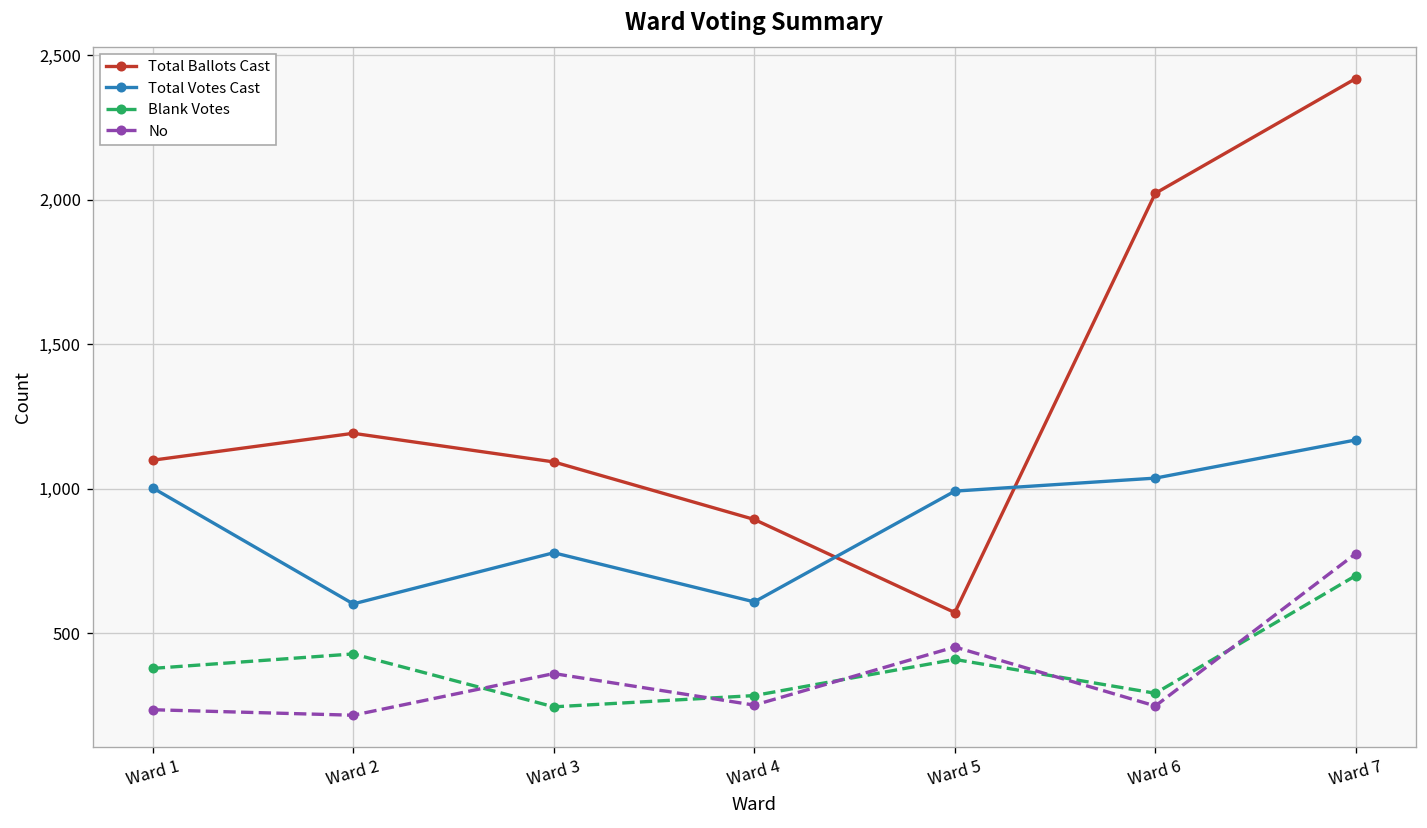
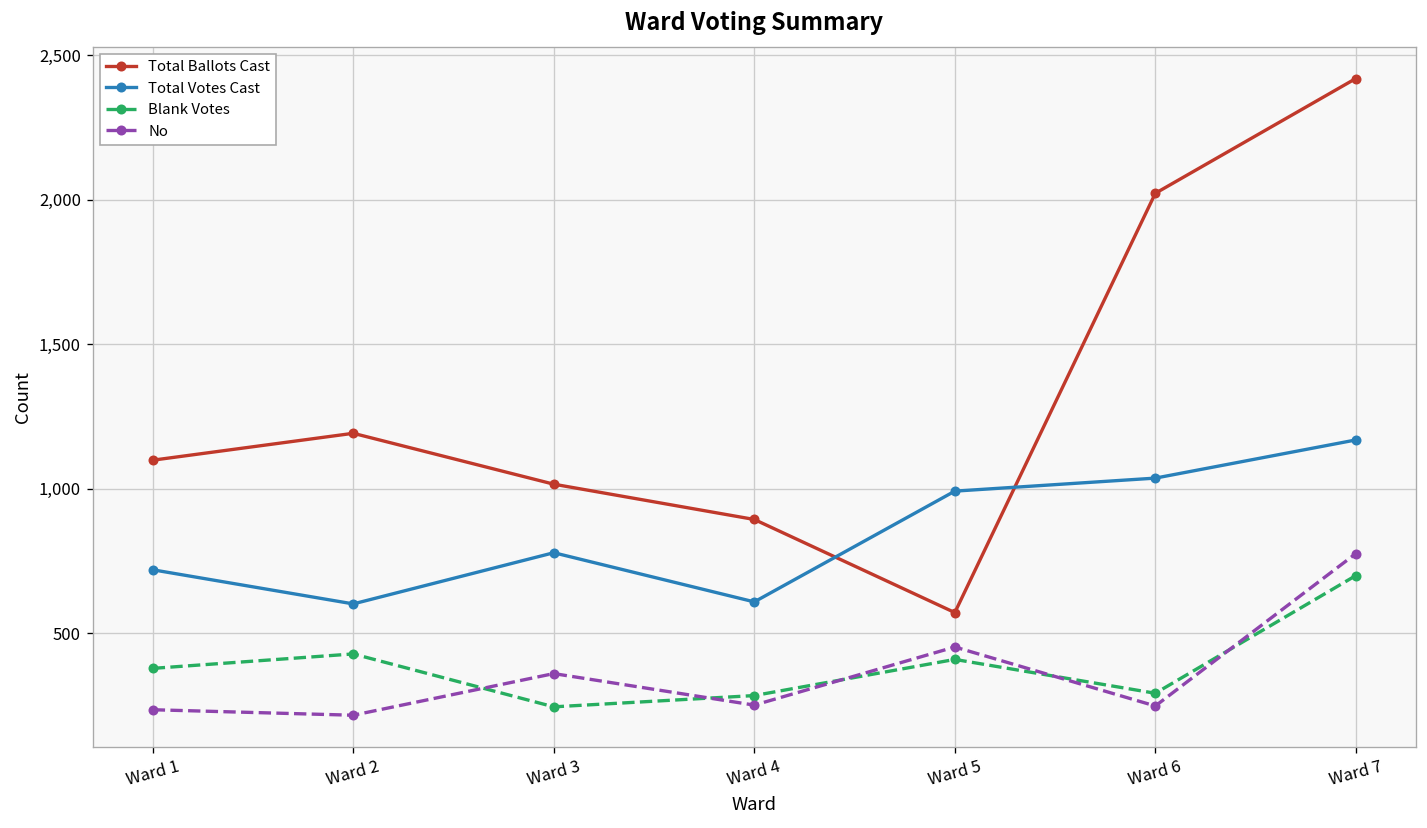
  {
    "Total Ballots Cast": {
      "Ward 1": "1,100",
      "Ward 2": "1,190",
-     "Ward 3": "1,090",
+     "Ward 3": "1,020",
      "Ward 4": "890",
      "Ward 5": "570",
      "Ward 6": "2,020",
      "Ward 7": "2,420"
    },
    "Total Votes Cast": {
-     "Ward 1": "1,000",
+     "Ward 1": "720",
      "Ward 2": "600",
      "Ward 3": "780",
      "Ward 4": "610",
      "Ward 5": "990",
      "Ward 6": "1,040",
      "Ward 7": "1,170"
    },
    "Blank Votes": {
      "Ward 1": "380",
      "Ward 2": "430",
      "Ward 3": "250",
      "Ward 4": "290",
      "Ward 5": "410",
      "Ward 6": "290",
      "Ward 7": "700"
    },
    "No": {
      "Ward 1": "240",
      "Ward 2": "220",
      "Ward 3": "360",
      "Ward 4": "250",
      "Ward 5": "450",
      "Ward 6": "250",
      "Ward 7": "780"
    }
  }
